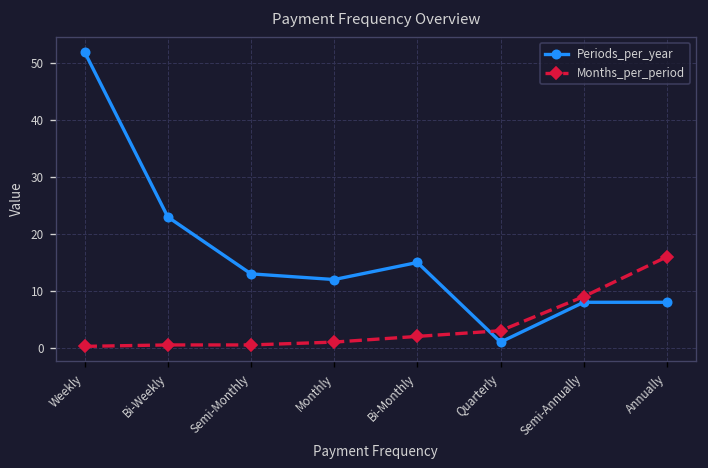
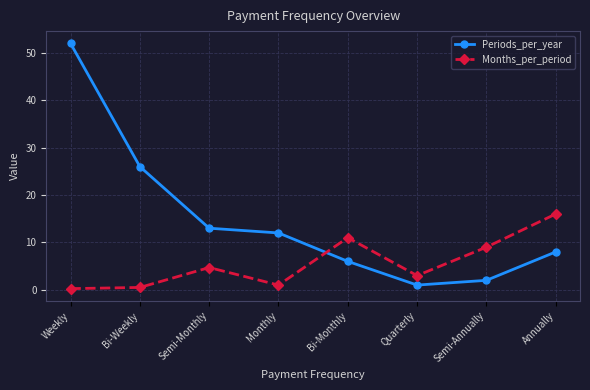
  {
    "Periods_per_year": {
      "Weekly": 52,
-     "Bi-Weekly": 23,
+     "Bi-Weekly": 26,
      "Semi-Monthly": 13,
      "Monthly": 12,
-     "Bi-Monthly": 15,
+     "Bi-Monthly": 6,
      "Quarterly": 1,
-     "Semi-Annually": 8,
+     "Semi-Annually": 2,
      "Annually": 8
    },
    "Months_per_period": {
      "Weekly": 0,
      "Bi-Weekly": 1,
-     "Semi-Monthly": 1,
+     "Semi-Monthly": 5,
      "Monthly": 1,
-     "Bi-Monthly": 2,
+     "Bi-Monthly": 11,
      "Quarterly": 3,
      "Semi-Annually": 9,
      "Annually": 16
    }
  }
